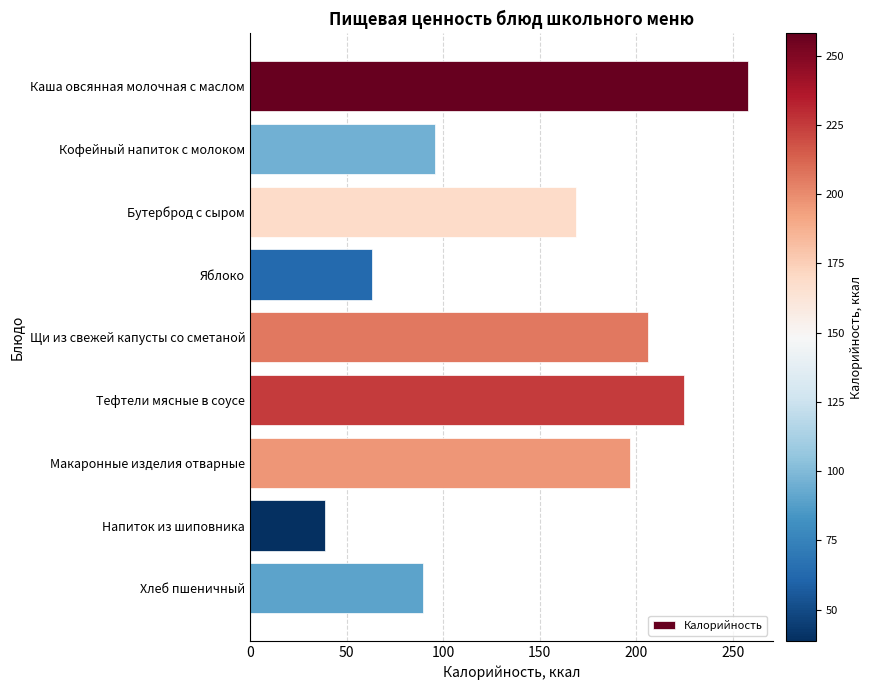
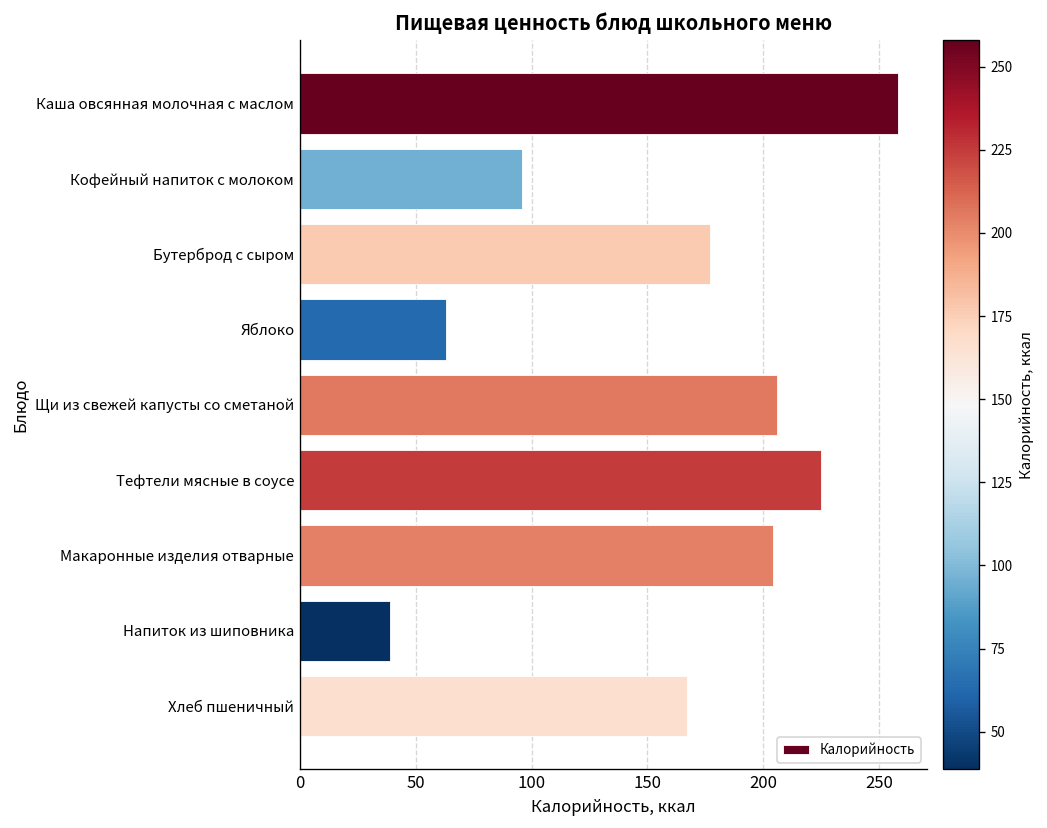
  {
    "Каша овсянная молочная с маслом": 258,
    "Кофейный напиток с молоком": 96,
-   "Бутерброд с сыром": 169,
+   "Бутерброд с сыром": 177,
    "Яблоко": 63,
    "Щи из свежей капусты со сметаной": 206,
    "Тефтели мясные в соусе": 225,
-   "Макаронные изделия отварные": 197,
+   "Макаронные изделия отварные": 204,
    "Напиток из шиповника": 39,
-   "Хлеб пшеничный": 90
+   "Хлеб пшеничный": 167
  }
